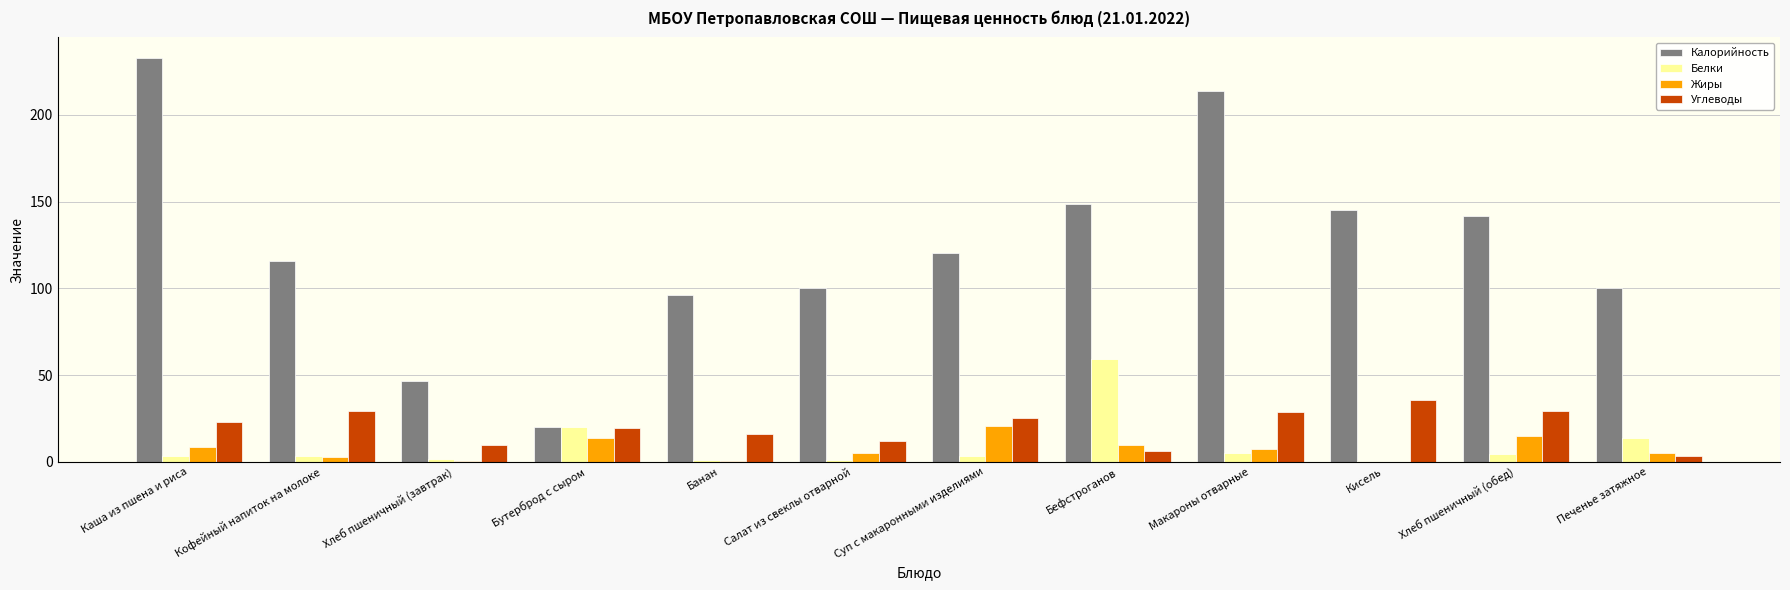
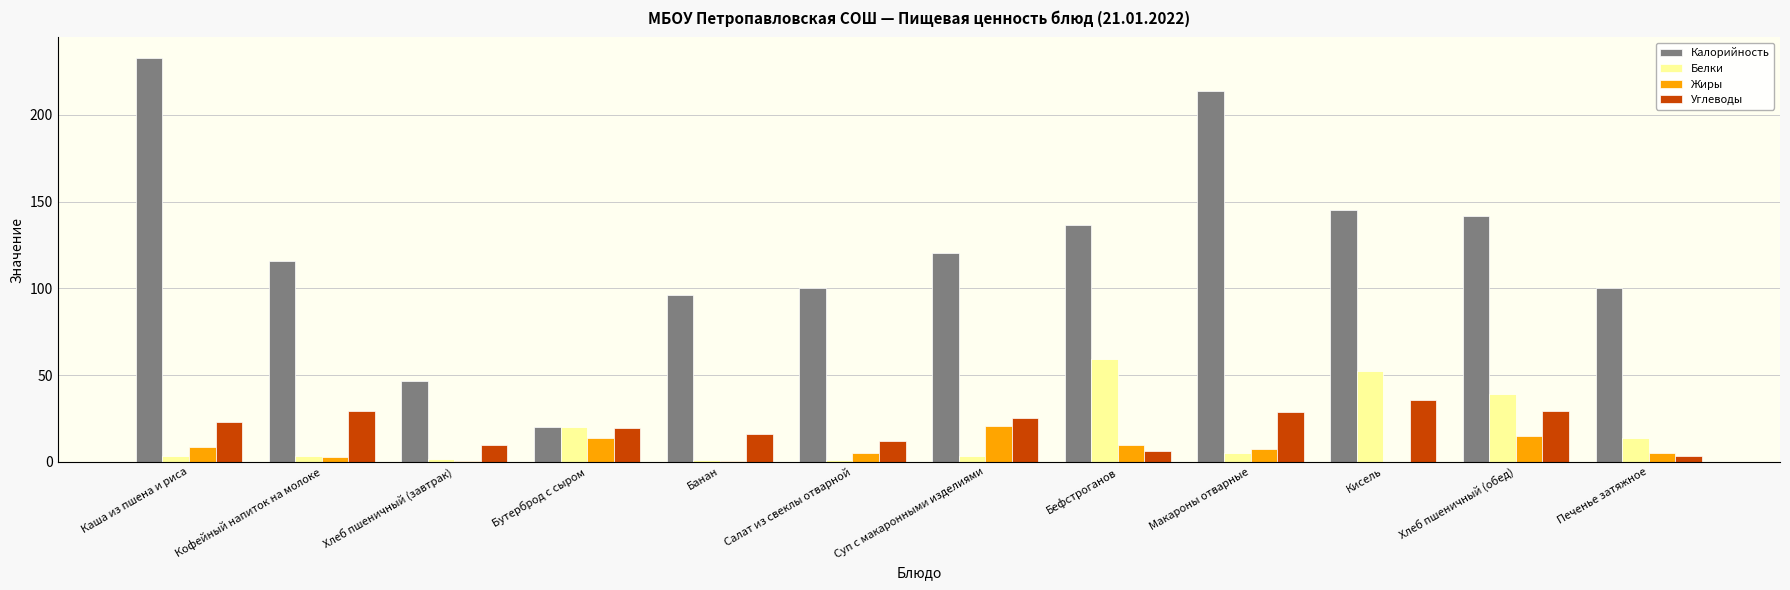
  {
    "Калорийность": {
      "Каша из пшена и риса": 233,
      "Кофейный напиток на молоке": 116,
      "Хлеб пшеничный (завтрак)": 47,
      "Бутерброд с сыром": 20,
      "Банан": 96,
      "Салат из свеклы отварной": 100,
      "Суп с макаронными изделиями": 120,
-     "Бефстроганов": 149,
+     "Бефстроганов": 137,
      "Макароны отварные": 214,
      "Кисель": 145,
      "Хлеб пшеничный (обед)": 142,
      "Печенье затяжное": 100
    },
    "Белки": {
      "Каша из пшена и риса": 3,
      "Кофейный напиток на молоке": 4,
      "Хлеб пшеничный (завтрак)": 2,
      "Бутерброд с сыром": 20,
      "Суп с макаронными изделиями": 4,
      "Бефстроганов": 60,
      "Макароны отварные": 5,
-     "Кисель": 0,
-     "Хлеб пшеничный (обед)": 5,
+     "Кисель": 52,
+     "Хлеб пшеничный (обед)": 39,
      "Печенье затяжное": 14
    },
    "Жиры": {
      "Каша из пшена и риса": 9,
      "Кофейный напиток на молоке": 3,
      "Бутерброд с сыром": 14,
      "Салат из свеклы отварной": 5,
      "Суп с макаронными изделиями": 21,
      "Бефстроганов": 10,
      "Макароны отварные": 8,
      "Хлеб пшеничный (обед)": 15,
      "Печенье затяжное": 5
    },
    "Углеводы": {
      "Каша из пшена и риса": 23,
      "Кофейный напиток на молоке": 29,
      "Хлеб пшеничный (завтрак)": 10,
      "Бутерброд с сыром": 19,
      "Банан": 16,
      "Салат из свеклы отварной": 12,
      "Суп с макаронными изделиями": 25,
      "Бефстроганов": 6,
      "Макароны отварные": 29,
      "Кисель": 36,
      "Хлеб пшеничный (обед)": 30,
      "Печенье затяжное": 3
    }
  }
